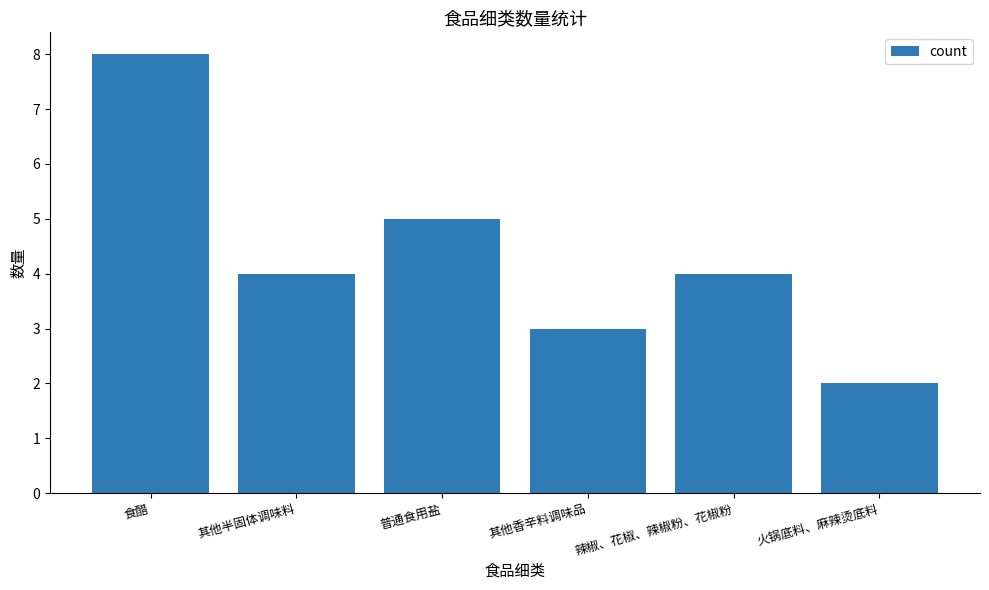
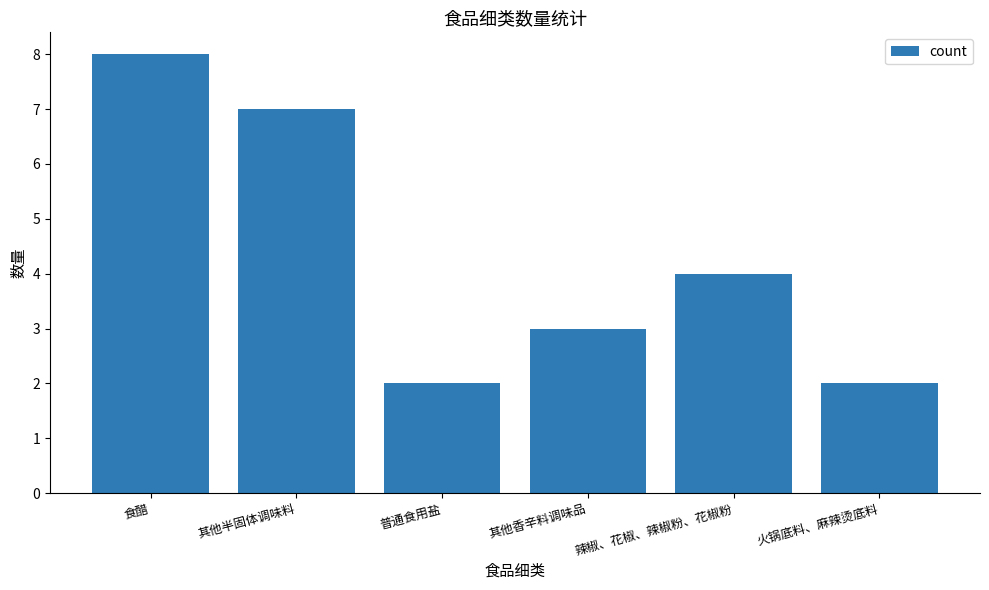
  {
    "食醋": 8,
-   "其他半固体调味料": 4,
-   "普通食用盐": 5,
+   "其他半固体调味料": 7,
+   "普通食用盐": 2,
    "其他香辛料调味品": 3,
    "辣椒、花椒、辣椒粉、花椒粉": 4,
    "火锅底料、麻辣烫底料": 2
  }
